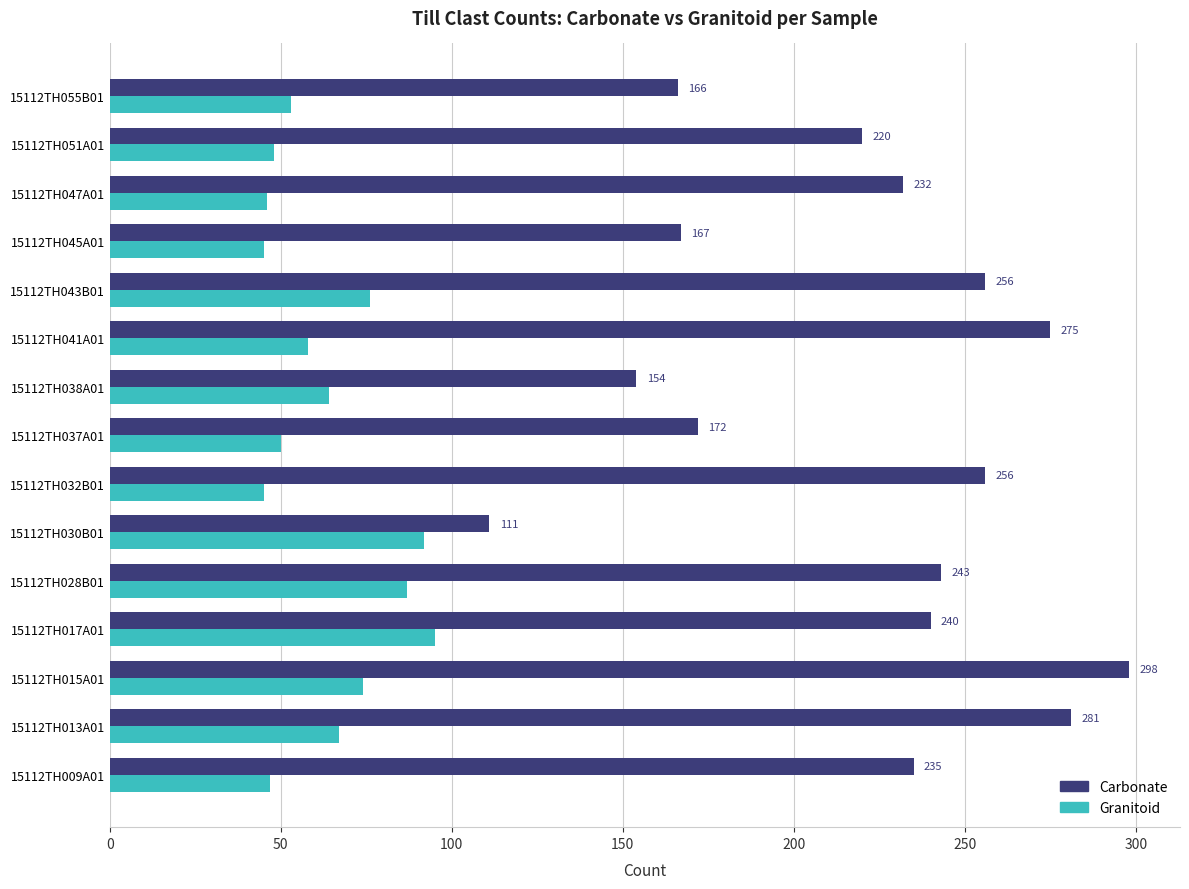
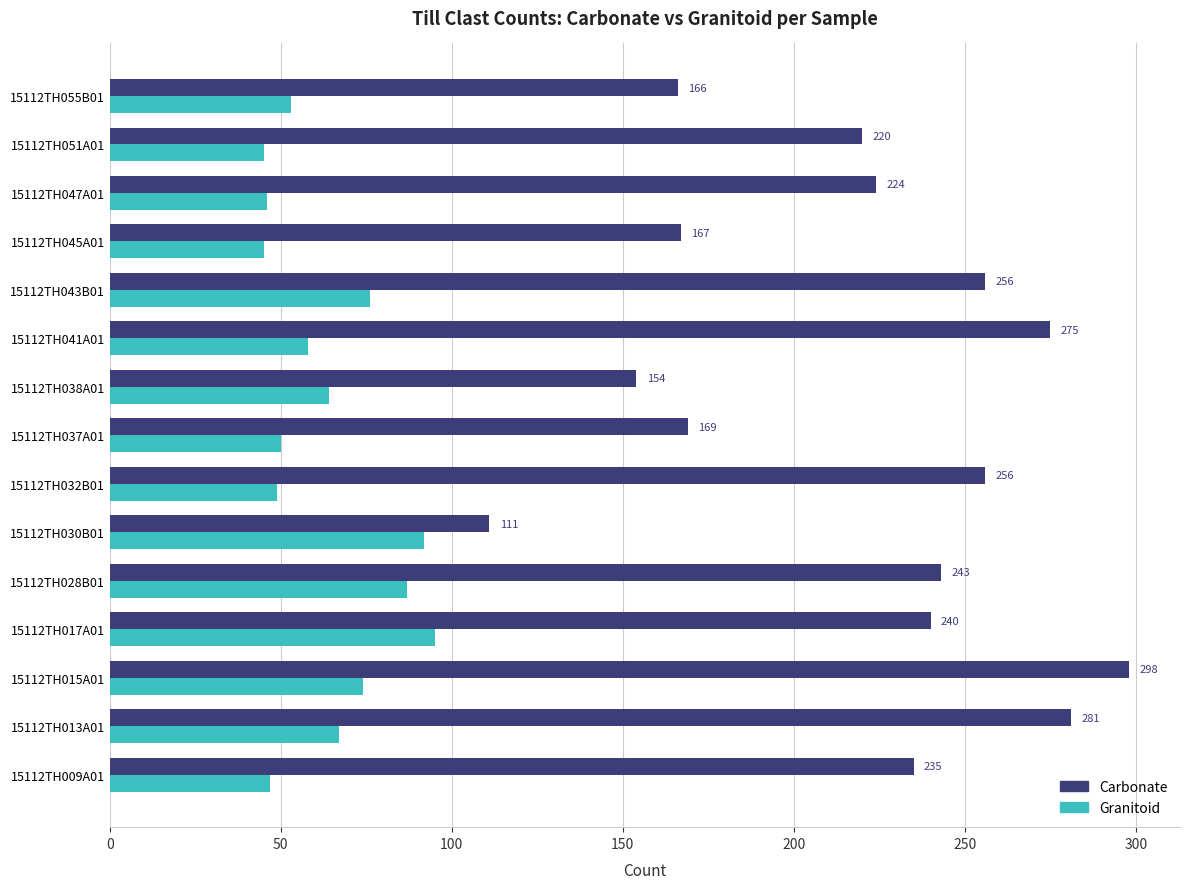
  {
    "Carbonate": {
      "15112TH055B01": 166,
      "15112TH051A01": 220,
-     "15112TH047A01": 232,
+     "15112TH047A01": 224,
      "15112TH045A01": 167,
      "15112TH043B01": 256,
      "15112TH041A01": 275,
      "15112TH038A01": 154,
-     "15112TH037A01": 172,
+     "15112TH037A01": 169,
      "15112TH032B01": 256,
      "15112TH030B01": 111,
      "15112TH028B01": 243,
      "15112TH017A01": 240,
      "15112TH015A01": 298,
      "15112TH013A01": 281,
      "15112TH009A01": 235
    },
    "Granitoid": {
      "15112TH055B01": 53,
-     "15112TH051A01": 48,
+     "15112TH051A01": 45,
      "15112TH047A01": 46,
      "15112TH045A01": 45,
      "15112TH043B01": 76,
      "15112TH041A01": 58,
      "15112TH038A01": 64,
      "15112TH037A01": 50,
-     "15112TH032B01": 45,
+     "15112TH032B01": 49,
      "15112TH030B01": 92,
      "15112TH028B01": 87,
      "15112TH017A01": 95,
      "15112TH015A01": 74,
      "15112TH013A01": 67,
      "15112TH009A01": 47
    }
  }
